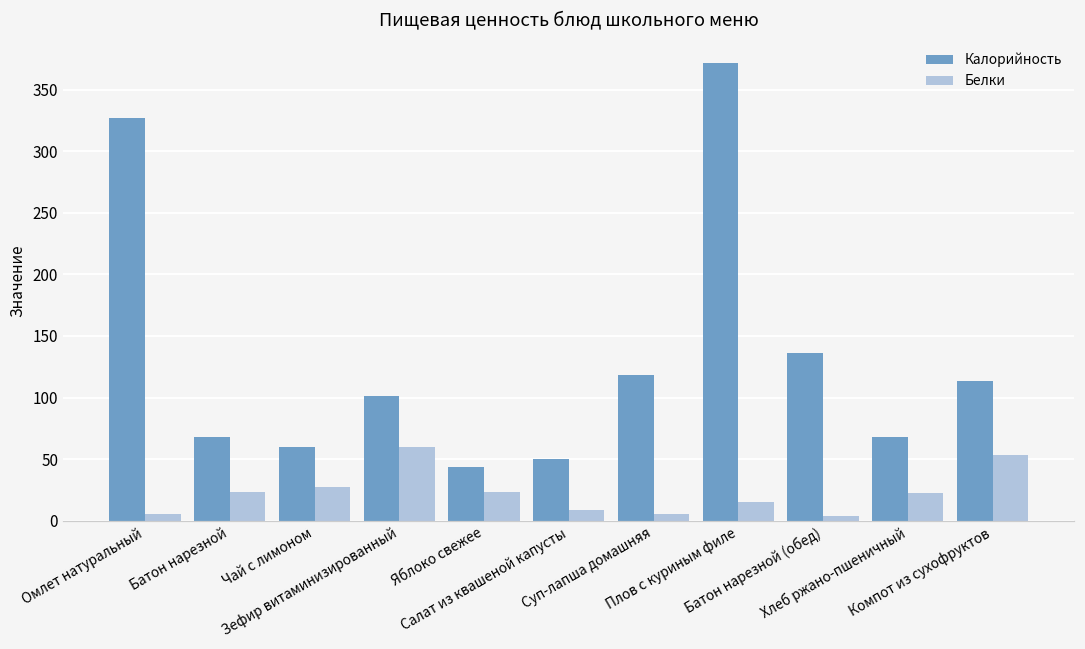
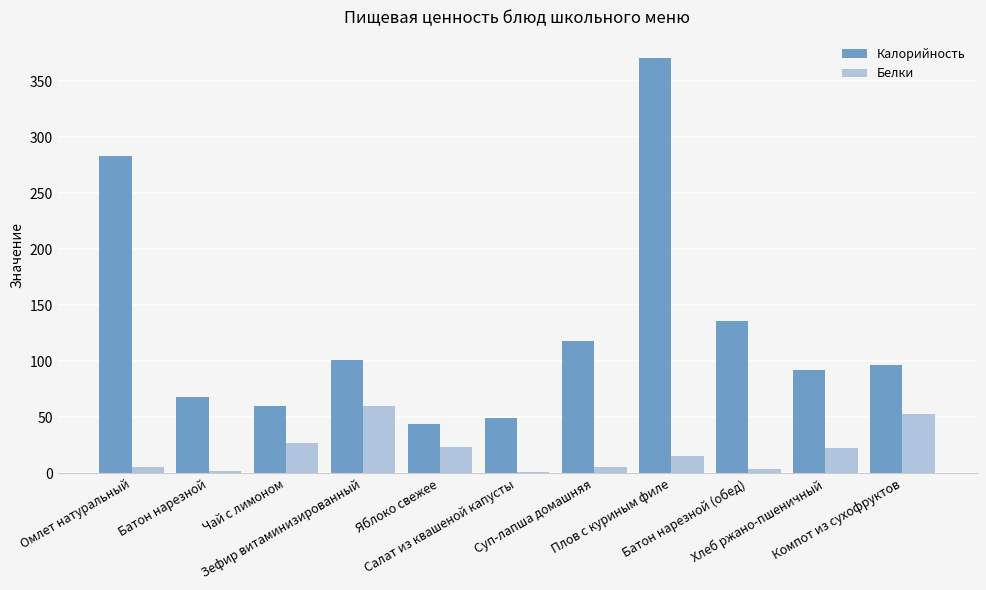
  {
    "Калорийность": {
-     "Омлет натуральный": 327,
+     "Омлет натуральный": 284,
      "Батон нарезной": 68,
      "Чай с лимоном": 60,
      "Зефир витаминизированный": 101,
      "Яблоко свежее": 44,
      "Салат из квашеной капусты": 50,
      "Суп-лапша домашняя": 118,
      "Плов с куриным филе": 371,
      "Батон нарезной (обед)": 136,
-     "Хлеб ржано-пшеничный": 68,
-     "Компот из сухофруктов": 113
+     "Хлеб ржано-пшеничный": 92,
+     "Компот из сухофруктов": 97
    },
    "Белки": {
      "Омлет натуральный": 6,
-     "Батон нарезной": 23,
+     "Батон нарезной": 2,
      "Чай с лимоном": 28,
      "Зефир витаминизированный": 60,
      "Яблоко свежее": 23,
-     "Салат из квашеной капусты": 9,
+     "Салат из квашеной капусты": 1,
      "Суп-лапша домашняя": 6,
      "Плов с куриным филе": 15,
      "Батон нарезной (обед)": 4,
      "Хлеб ржано-пшеничный": 23,
      "Компот из сухофруктов": 53
    }
  }
